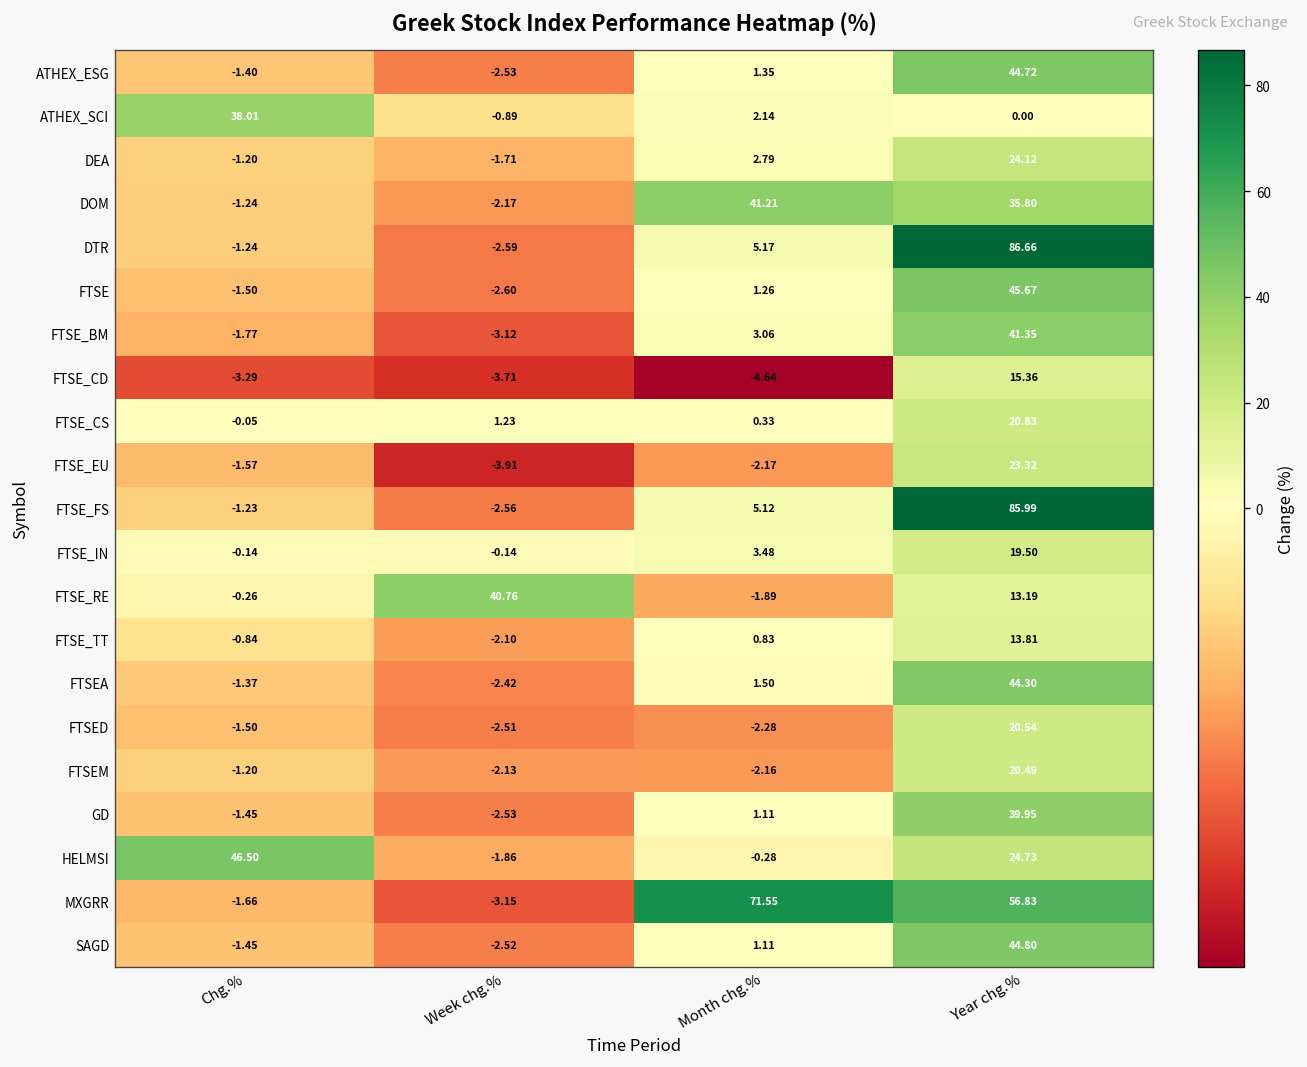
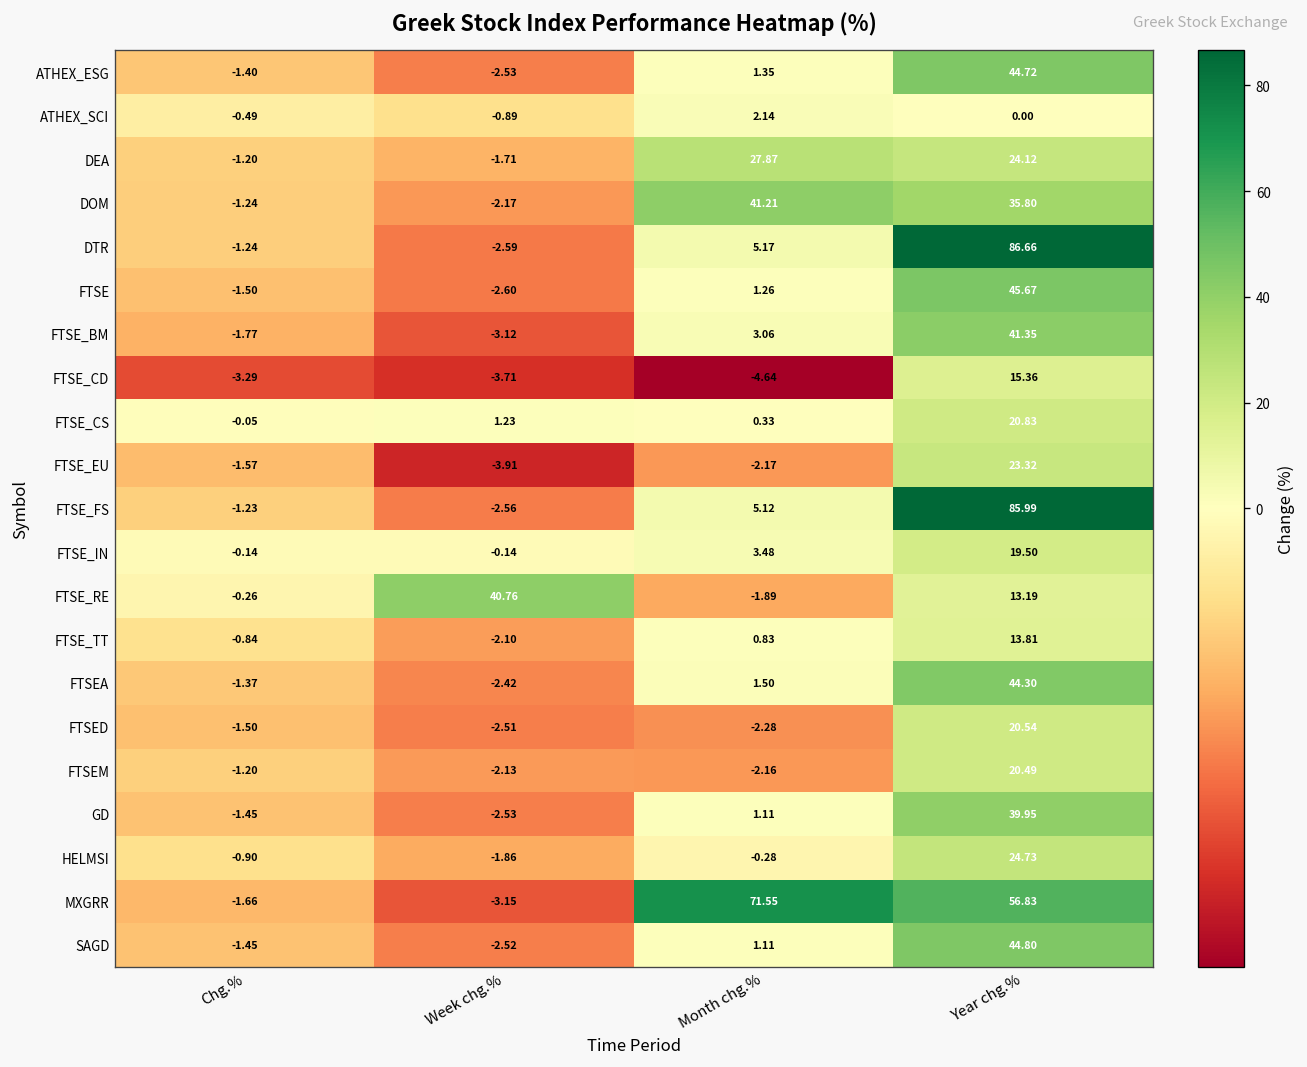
  {
    "ATHEX_ESG": {
      "Chg.%": -1.40,
      "Week chg.%": -2.53,
      "Month chg.%": 1.35,
      "Year chg.%": 44.72
    },
    "ATHEX_SCI": {
-     "Chg.%": 38.01,
+     "Chg.%": -0.49,
      "Week chg.%": -0.89,
      "Month chg.%": 2.14,
      "Year chg.%": 0.00
    },
    "DEA": {
      "Chg.%": -1.20,
      "Week chg.%": -1.71,
-     "Month chg.%": 2.79,
+     "Month chg.%": 27.87,
      "Year chg.%": 24.12
    },
    "DOM": {
      "Chg.%": -1.24,
      "Week chg.%": -2.17,
      "Month chg.%": 41.21,
      "Year chg.%": 35.80
    },
    "DTR": {
      "Chg.%": -1.24,
      "Week chg.%": -2.59,
      "Month chg.%": 5.17,
      "Year chg.%": 86.66
    },
    "FTSE": {
      "Chg.%": -1.50,
      "Week chg.%": -2.60,
      "Month chg.%": 1.26,
      "Year chg.%": 45.67
    },
    "FTSE_BM": {
      "Chg.%": -1.77,
      "Week chg.%": -3.12,
      "Month chg.%": 3.06,
      "Year chg.%": 41.35
    },
    "FTSE_CD": {
      "Chg.%": -3.29,
      "Week chg.%": -3.71,
      "Month chg.%": -4.64,
      "Year chg.%": 15.36
    },
    "FTSE_CS": {
      "Chg.%": -0.05,
      "Week chg.%": 1.23,
      "Month chg.%": 0.33,
      "Year chg.%": 20.83
    },
    "FTSE_EU": {
      "Chg.%": -1.57,
      "Week chg.%": -3.91,
      "Month chg.%": -2.17,
      "Year chg.%": 23.32
    },
    "FTSE_FS": {
      "Chg.%": -1.23,
      "Week chg.%": -2.56,
      "Month chg.%": 5.12,
      "Year chg.%": 85.99
    },
    "FTSE_IN": {
      "Chg.%": -0.14,
      "Week chg.%": -0.14,
      "Month chg.%": 3.48,
      "Year chg.%": 19.50
    },
    "FTSE_RE": {
      "Chg.%": -0.26,
      "Week chg.%": 40.76,
      "Month chg.%": -1.89,
      "Year chg.%": 13.19
    },
    "FTSE_TT": {
      "Chg.%": -0.84,
      "Week chg.%": -2.10,
      "Month chg.%": 0.83,
      "Year chg.%": 13.81
    },
    "FTSEA": {
      "Chg.%": -1.37,
      "Week chg.%": -2.42,
      "Month chg.%": 1.50,
      "Year chg.%": 44.30
    },
    "FTSED": {
      "Chg.%": -1.50,
      "Week chg.%": -2.51,
      "Month chg.%": -2.28,
      "Year chg.%": 20.54
    },
    "FTSEM": {
      "Chg.%": -1.20,
      "Week chg.%": -2.13,
      "Month chg.%": -2.16,
      "Year chg.%": 20.49
    },
    "GD": {
      "Chg.%": -1.45,
      "Week chg.%": -2.53,
      "Month chg.%": 1.11,
      "Year chg.%": 39.95
    },
    "HELMSI": {
-     "Chg.%": 46.50,
+     "Chg.%": -0.90,
      "Week chg.%": -1.86,
      "Month chg.%": -0.28,
      "Year chg.%": 24.73
    },
    "MXGRR": {
      "Chg.%": -1.66,
      "Week chg.%": -3.15,
      "Month chg.%": 71.55,
      "Year chg.%": 56.83
    },
    "SAGD": {
      "Chg.%": -1.45,
      "Week chg.%": -2.52,
      "Month chg.%": 1.11,
      "Year chg.%": 44.80
    }
  }
